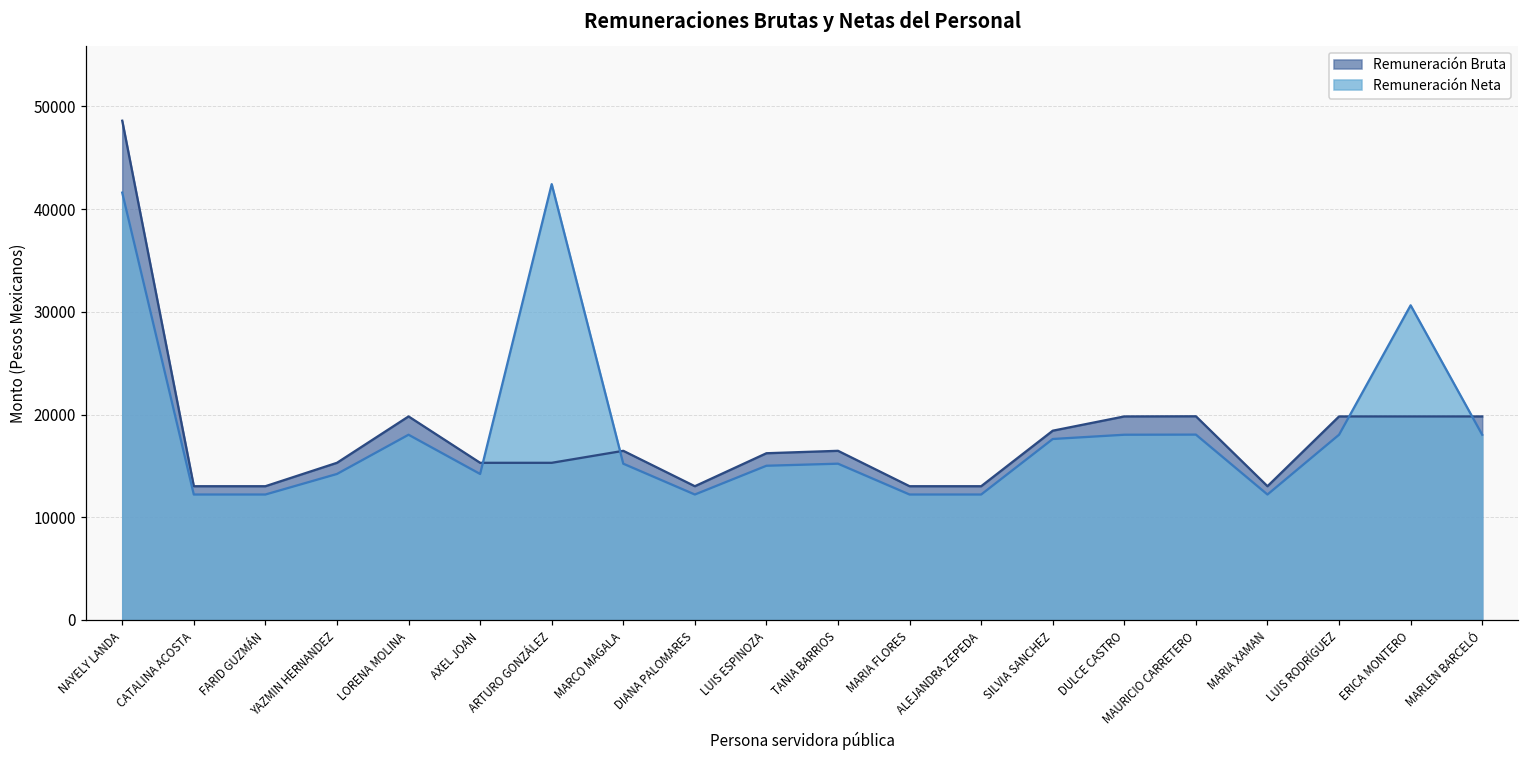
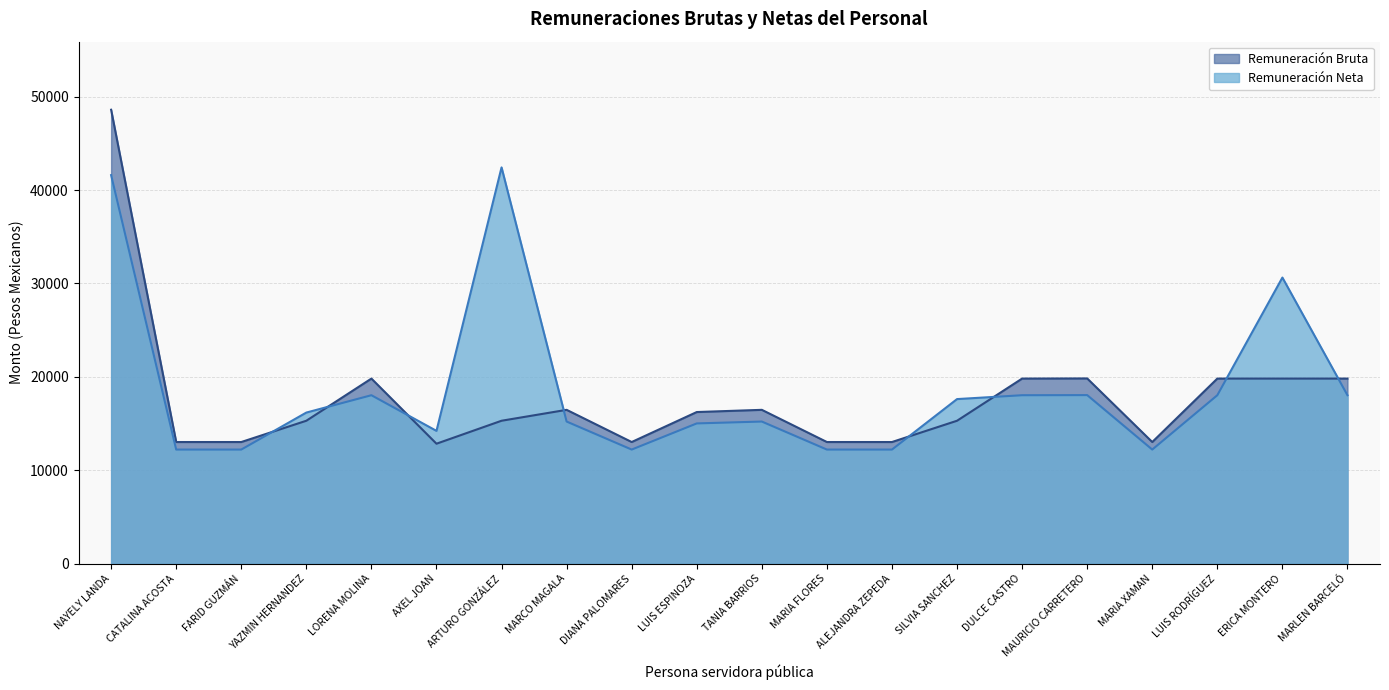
  {
    "Remuneración Bruta": {
      "NAYELY LANDA": 49000,
      "CATALINA ACOSTA": 13000,
      "FARID GUZMÁN": 13000,
      "YAZMIN HERNANDEZ": 15000,
      "LORENA MOLINA": 20000,
-     "AXEL JOAN": 15000,
+     "AXEL JOAN": 13000,
      "ARTURO GONZÁLEZ": 15000,
      "MARCO MAGALA": 16000,
      "DIANA PALOMARES": 13000,
      "LUIS ESPINOZA": 16000,
      "TANIA BARRIOS": 16000,
      "MARIA FLORES": 13000,
      "ALEJANDRA ZEPEDA": 13000,
-     "SILVIA SANCHEZ": 18000,
+     "SILVIA SANCHEZ": 15000,
      "DULCE CASTRO": 20000,
      "MAURICIO CARRETERO": 20000,
      "MARIA XAMAN": 13000,
      "LUIS RODRÍGUEZ": 20000,
      "ERICA MONTERO": 20000,
      "MARLEN BARCELÓ": 20000
    },
    "Remuneración Neta": {
      "NAYELY LANDA": 42000,
      "CATALINA ACOSTA": 12000,
      "FARID GUZMÁN": 12000,
-     "YAZMIN HERNANDEZ": 14000,
+     "YAZMIN HERNANDEZ": 16000,
      "LORENA MOLINA": 18000,
      "AXEL JOAN": 14000,
      "ARTURO GONZÁLEZ": 42000,
      "MARCO MAGALA": 15000,
      "DIANA PALOMARES": 12000,
      "LUIS ESPINOZA": 15000,
      "TANIA BARRIOS": 15000,
      "MARIA FLORES": 12000,
      "ALEJANDRA ZEPEDA": 12000,
      "SILVIA SANCHEZ": 18000,
      "DULCE CASTRO": 18000,
      "MAURICIO CARRETERO": 18000,
      "MARIA XAMAN": 12000,
      "LUIS RODRÍGUEZ": 18000,
      "ERICA MONTERO": 31000,
      "MARLEN BARCELÓ": 18000
    }
  }
